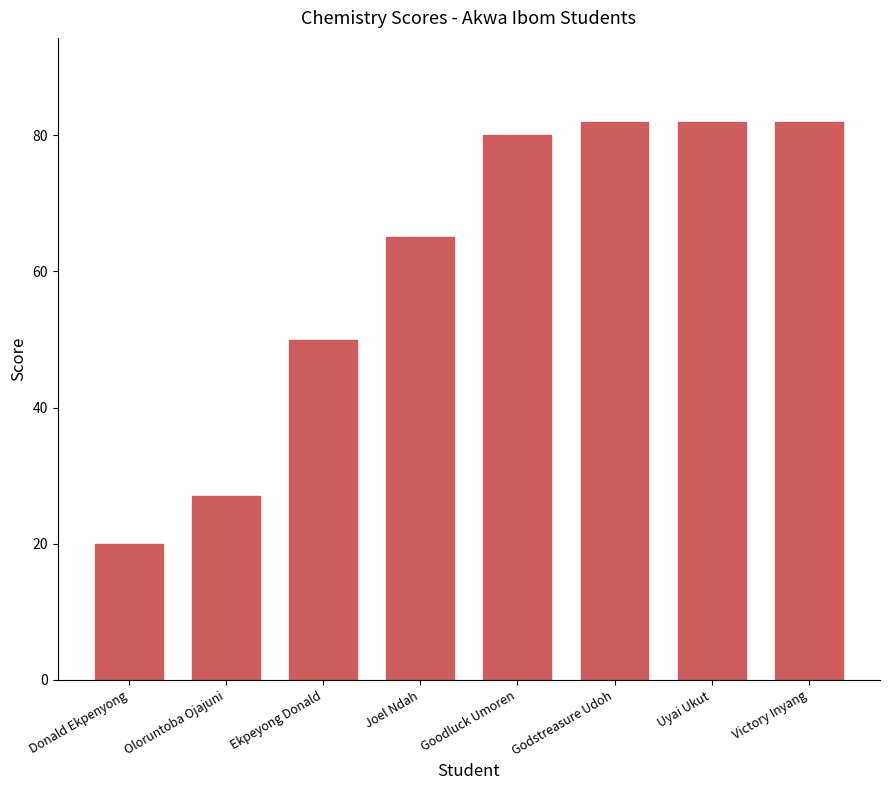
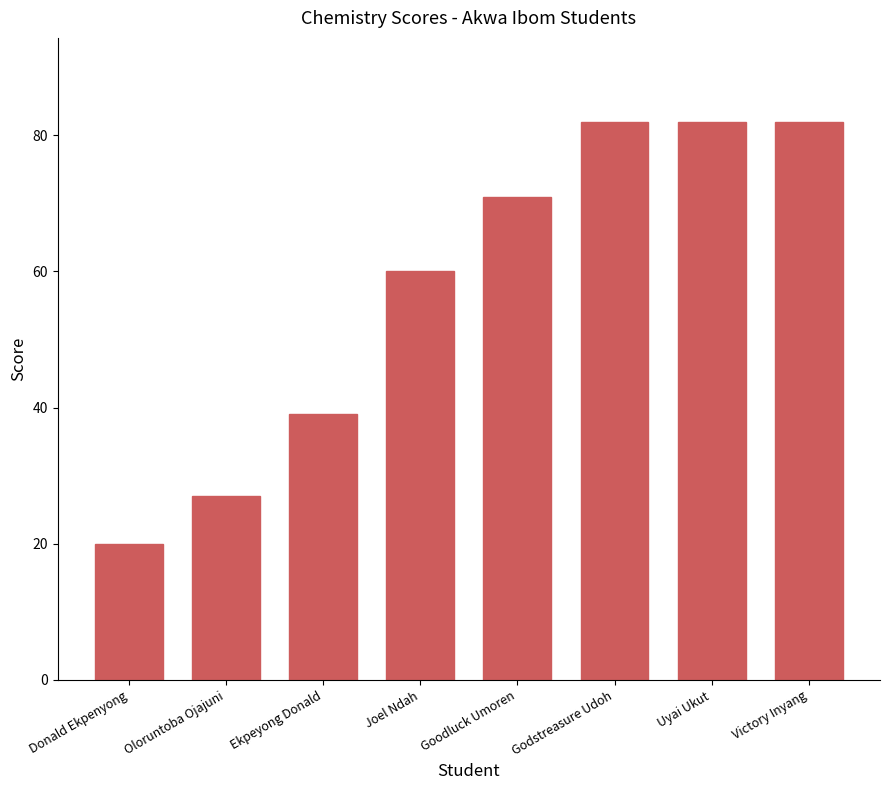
  {
    "Donald Ekpenyong": 20,
    "Oloruntoba Ojajuni": 27,
-   "Ekpeyong Donald": 50,
-   "Joel Ndah": 65,
-   "Goodluck Umoren": 80,
+   "Ekpeyong Donald": 39,
+   "Joel Ndah": 60,
+   "Goodluck Umoren": 71,
    "Godstreasure Udoh": 82,
    "Uyai Ukut": 82,
    "Victory Inyang": 82
  }
